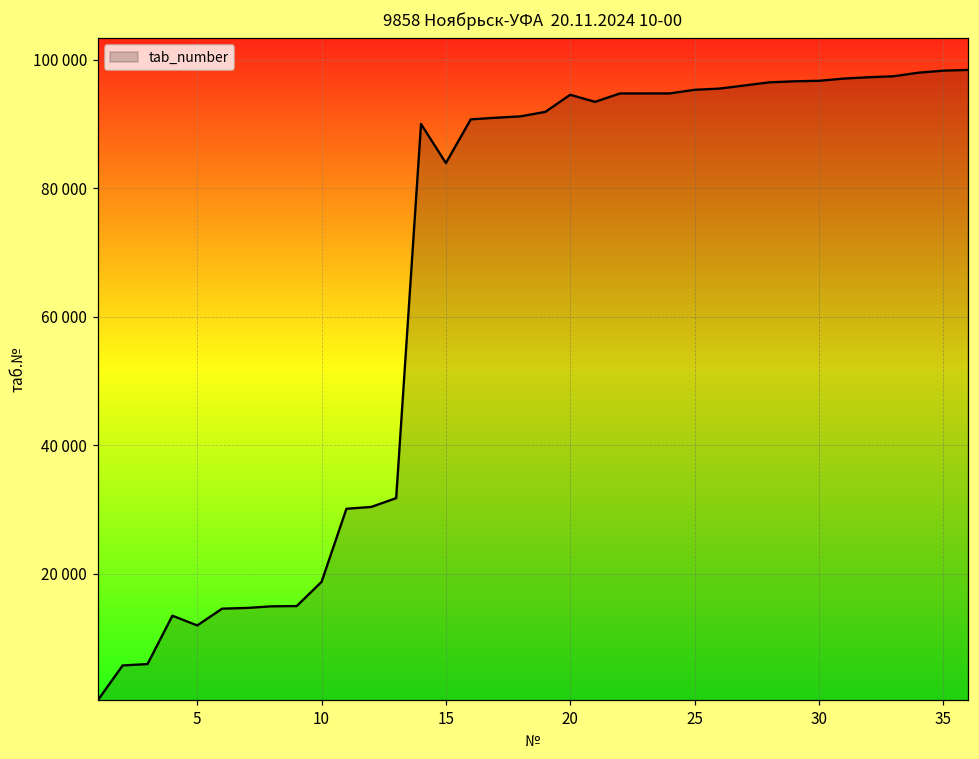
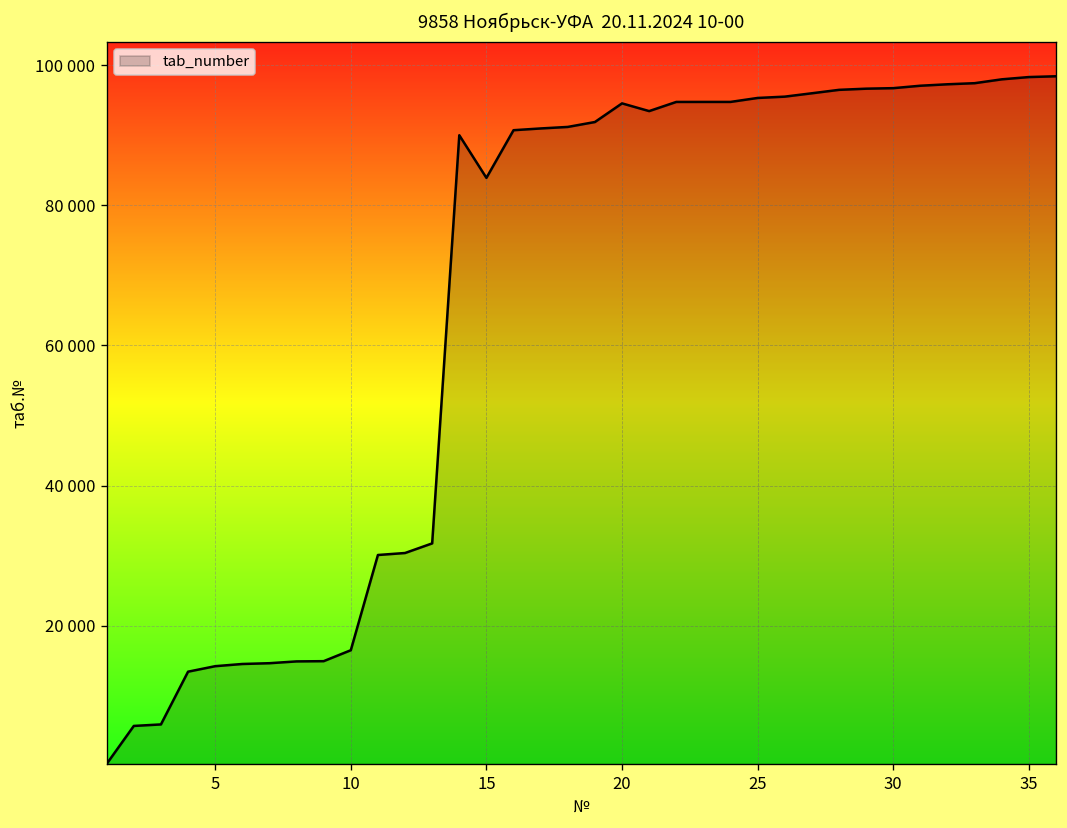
  {
-   "5": 12000,
-   "10": 19000,
+   "5": 14000,
+   "10": 16000,
    "15": 84000,
    "20": 95000,
    "25": 95000,
    "30": 97000,
    "35": 98000
  }
